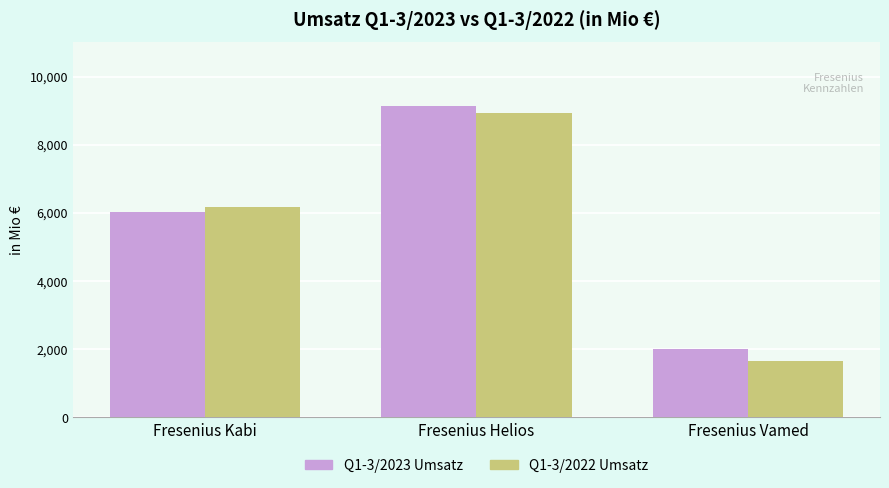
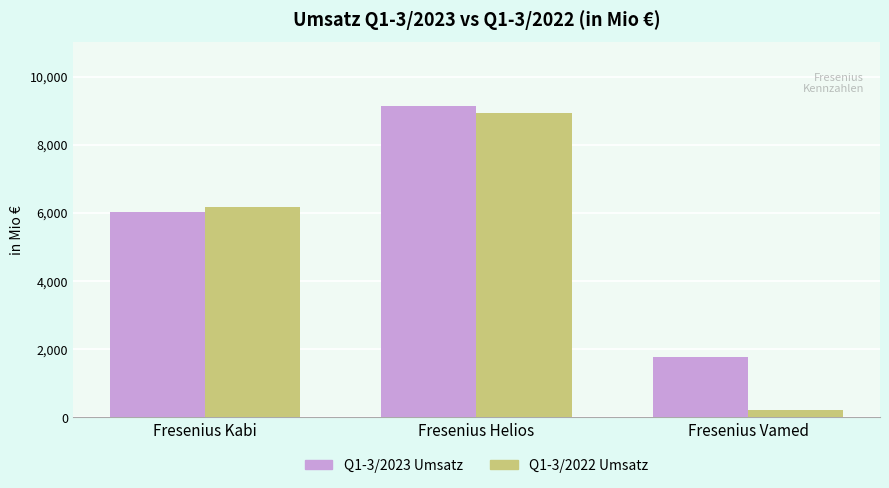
  {
    "Q1-3/2023 Umsatz": {
      "Fresenius Kabi": "6,000",
      "Fresenius Helios": "9,100",
-     "Fresenius Vamed": "2,000"
+     "Fresenius Vamed": "1,800"
    },
    "Q1-3/2022 Umsatz": {
      "Fresenius Kabi": "6,200",
      "Fresenius Helios": "8,900",
-     "Fresenius Vamed": "1,600"
+     "Fresenius Vamed": "200"
    }
  }
